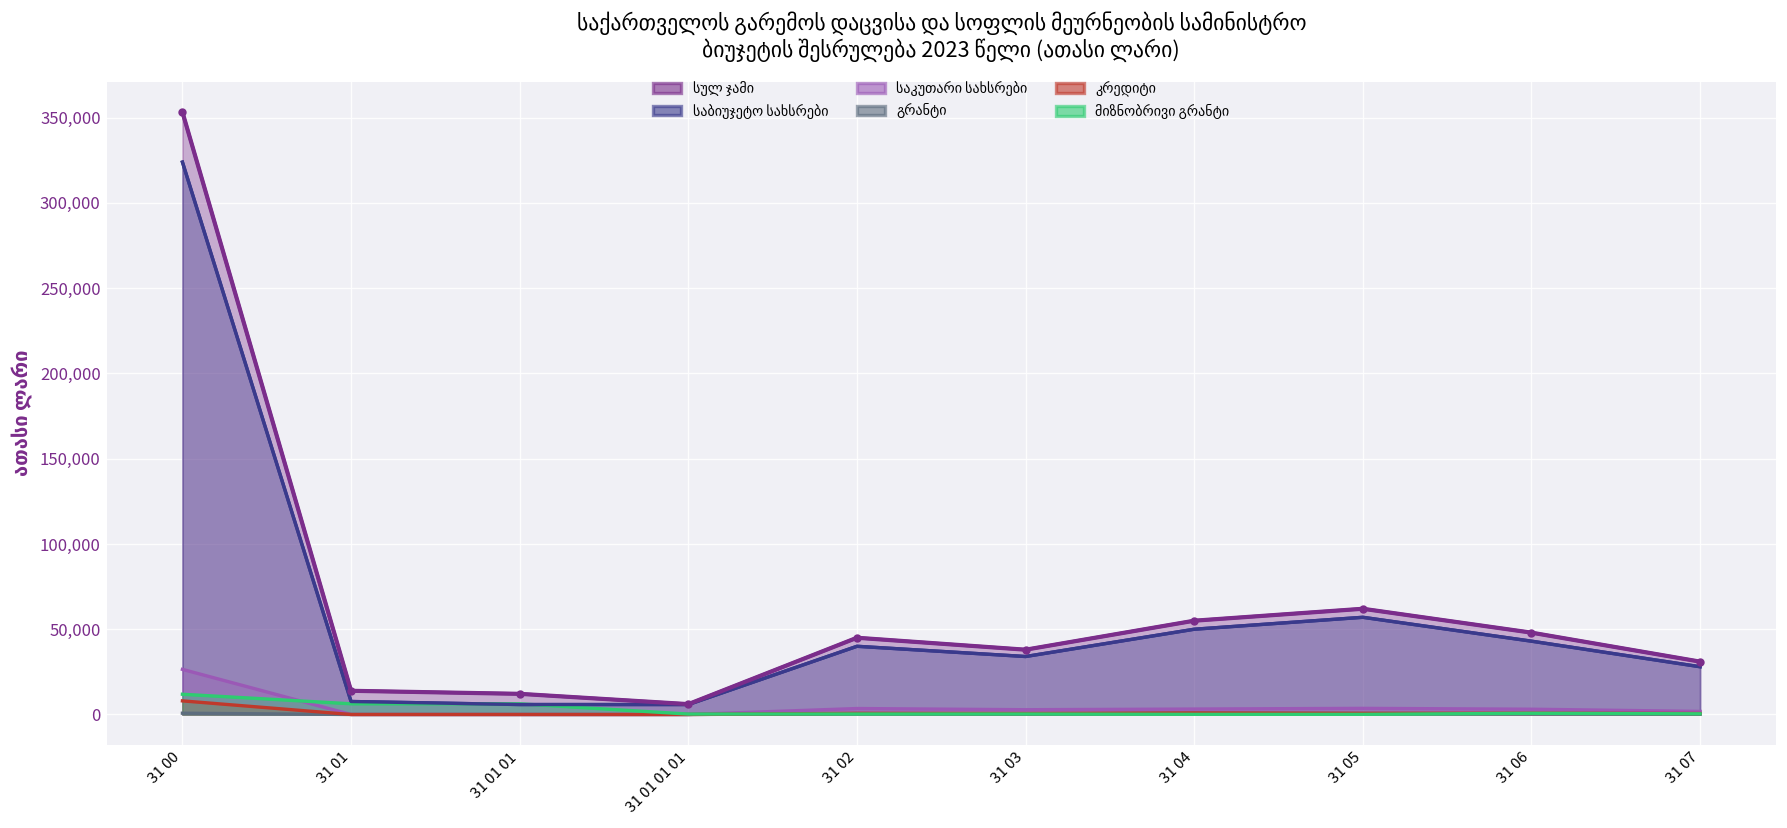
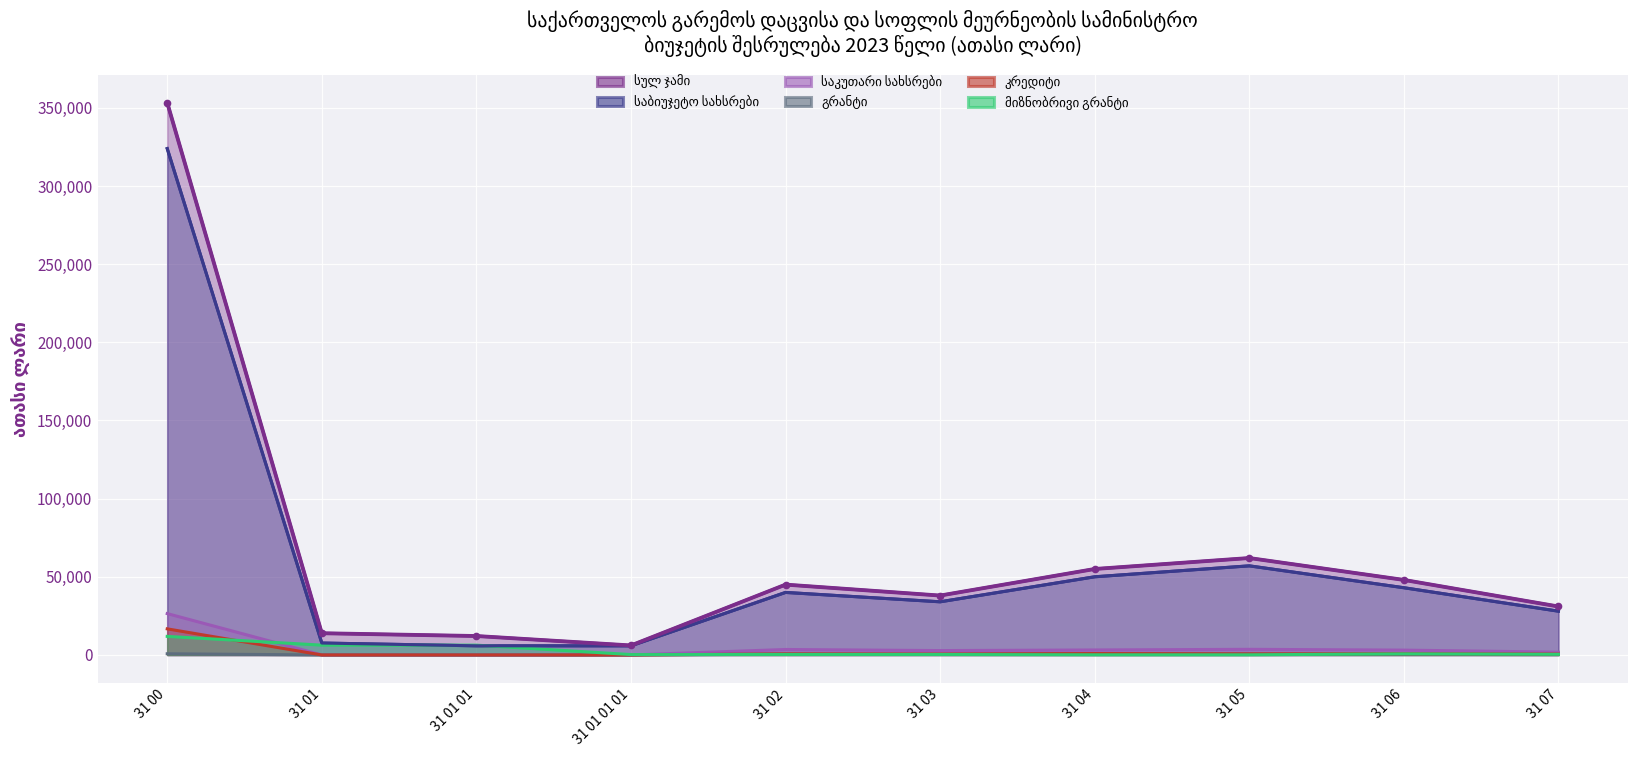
  {
    "კრედიტი": {
-     "31 00": "8,000"
+     "31 00": "17,000"
    }
  }
